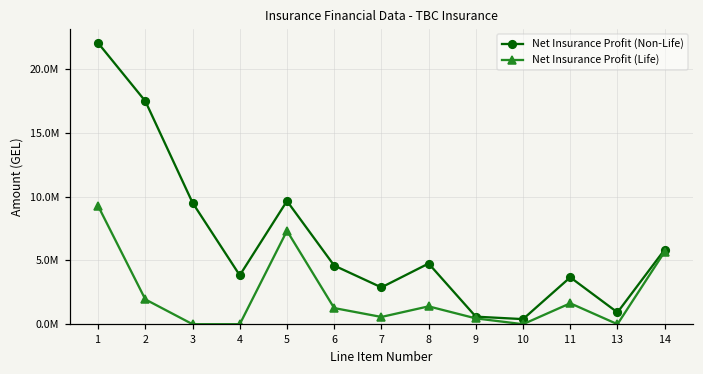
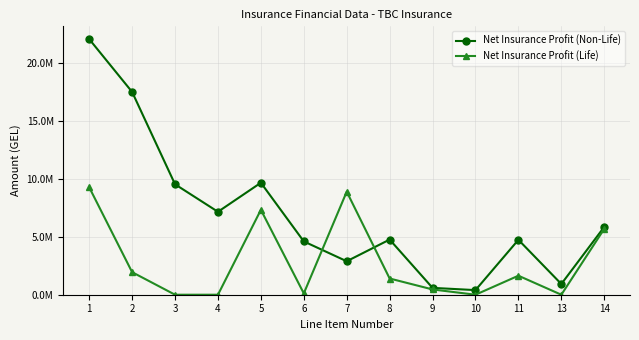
  {
    "Net Insurance Profit (Non-Life)": {
      "1": 22000000,
      "2": 17500000,
      "3": 9500000,
-     "4": 3800000,
+     "4": 7200000,
      "5": 9700000,
      "6": 4600000,
      "7": 2900000,
      "8": 4800000,
      "10": 400000,
-     "11": 3700000,
+     "11": 4700000,
      "13": 900000
    },
    "Net Insurance Profit (Life)": {
      "1": 9300000,
      "2": 1900000,
      "3": 0,
      "4": 0,
      "5": 7300000,
-     "6": 1300000,
-     "7": 600000,
+     "6": 100000,
+     "7": 8900000,
      "8": 1400000,
      "10": 0,
      "11": 1600000,
      "13": 0
    }
  }
